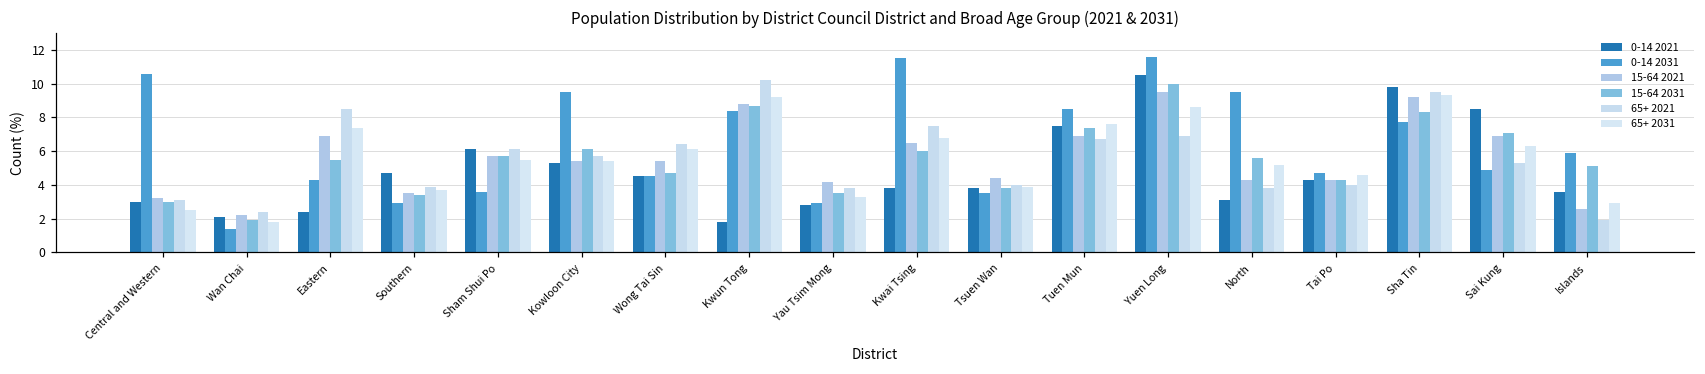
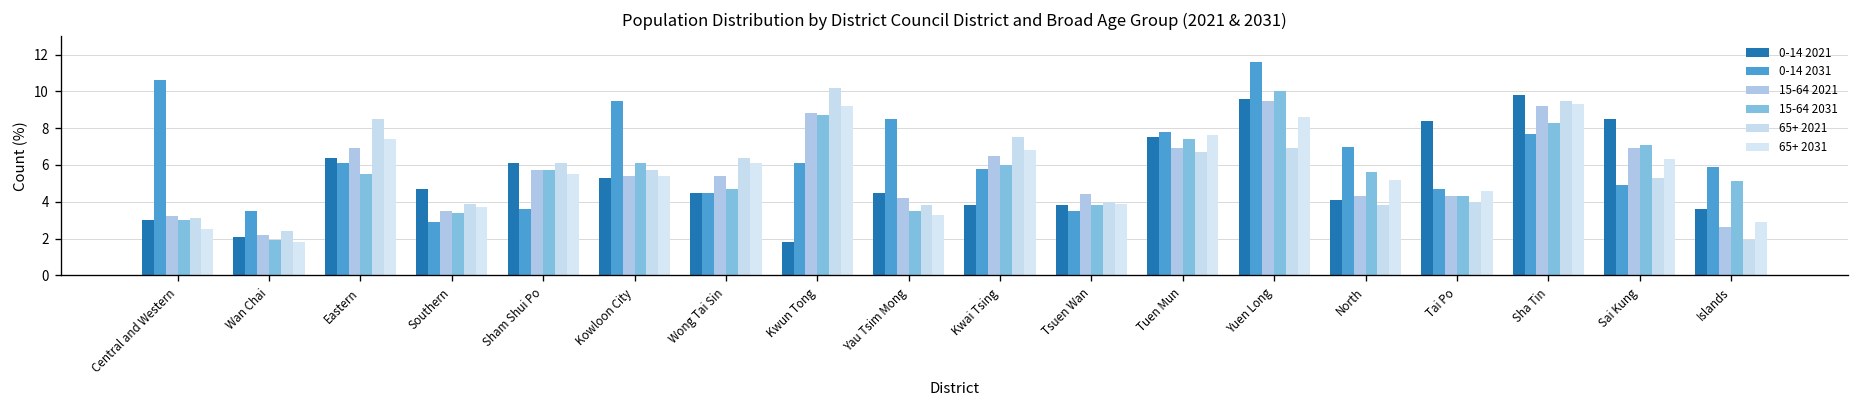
  {
    "0-14 2021": {
      "Central and Western": 3.0,
      "Wan Chai": 2.1,
-     "Eastern": 2.4,
+     "Eastern": 6.4,
      "Southern": 4.7,
      "Sham Shui Po": 6.1,
      "Kowloon City": 5.3,
      "Wong Tai Sin": 4.5,
      "Kwun Tong": 1.8,
-     "Yau Tsim Mong": 2.8,
+     "Yau Tsim Mong": 4.5,
      "Kwai Tsing": 3.8,
      "Tsuen Wan": 3.8,
      "Tuen Mun": 7.5,
-     "Yuen Long": 10.5,
-     "North": 3.1,
-     "Tai Po": 4.3,
+     "Yuen Long": 9.6,
+     "North": 4.1,
+     "Tai Po": 8.4,
      "Sha Tin": 9.8,
      "Sai Kung": 8.5,
      "Islands": 3.6
    },
    "0-14 2031": {
      "Central and Western": 10.6,
-     "Wan Chai": 1.4,
-     "Eastern": 4.3,
+     "Wan Chai": 3.5,
+     "Eastern": 6.1,
      "Southern": 2.9,
      "Sham Shui Po": 3.6,
      "Kowloon City": 9.5,
      "Wong Tai Sin": 4.5,
-     "Kwun Tong": 8.4,
-     "Yau Tsim Mong": 2.9,
-     "Kwai Tsing": 11.5,
+     "Kwun Tong": 6.1,
+     "Yau Tsim Mong": 8.5,
+     "Kwai Tsing": 5.8,
      "Tsuen Wan": 3.5,
-     "Tuen Mun": 8.5,
+     "Tuen Mun": 7.8,
      "Yuen Long": 11.6,
-     "North": 9.5,
+     "North": 7.0,
      "Tai Po": 4.7,
      "Sha Tin": 7.7,
      "Sai Kung": 4.9,
      "Islands": 5.9
    }
  }
